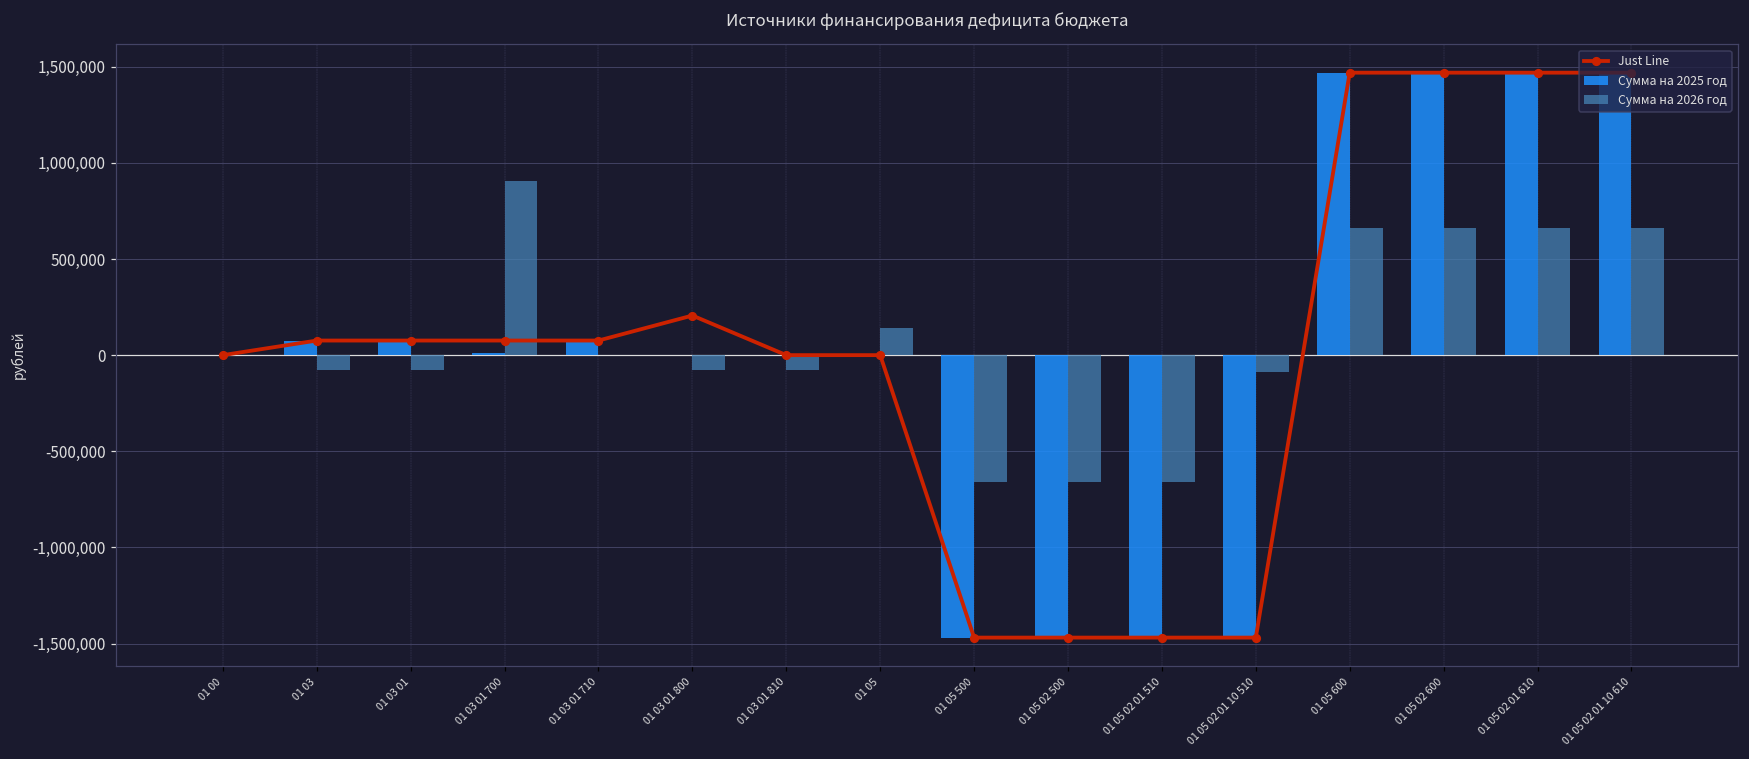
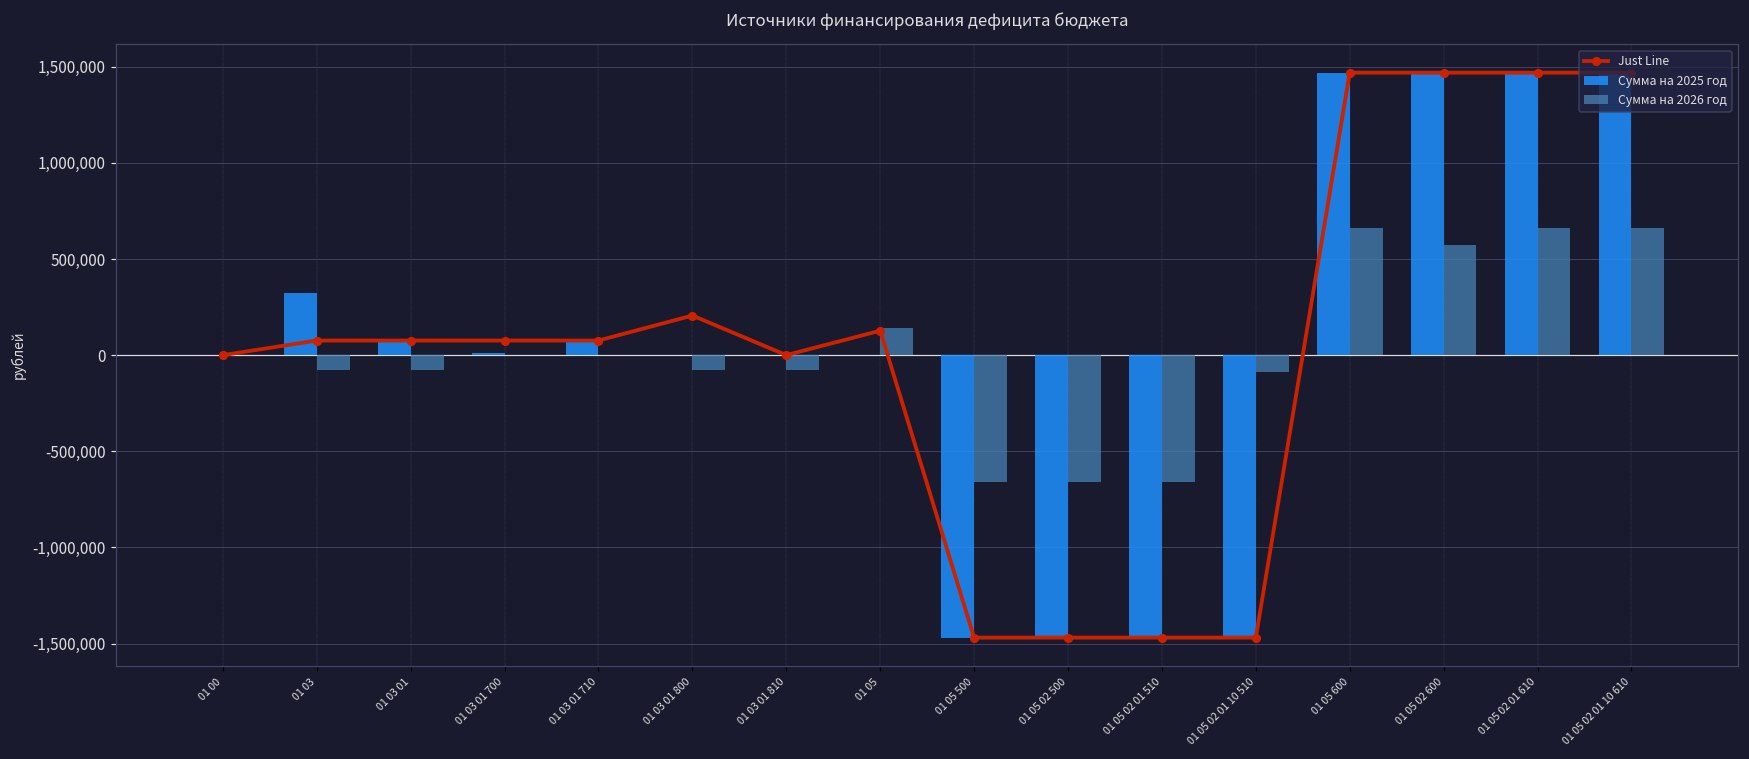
  {
    "Сумма на 2025 год": {
      "01 00": "0",
-     "01 03": "80,000",
+     "01 03": "320,000",
      "01 03 01": "80,000",
      "01 03 01 710": "80,000",
      "01 03 01 800": "0",
      "01 03 01 810": "0",
      "01 05": "0",
      "01 05 500": "-1,470,000",
      "01 05 02 500": "-1,470,000",
      "01 05 02 01 510": "-1,470,000",
      "01 05 02 01 10 510": "-1,470,000",
      "01 05 600": "1,470,000",
      "01 05 02 600": "1,470,000",
      "01 05 02 01 610": "1,470,000"
    },
    "Just Line": {
      "01 00": "0",
      "01 03": "80,000",
      "01 03 01": "80,000",
      "01 03 01 700": "80,000",
      "01 03 01 710": "80,000",
      "01 03 01 800": "210,000",
      "01 03 01 810": "0",
-     "01 05": "0",
+     "01 05": "130,000",
      "01 05 500": "-1,470,000",
      "01 05 02 500": "-1,470,000",
      "01 05 02 01 510": "-1,470,000",
      "01 05 02 01 10 510": "-1,470,000",
      "01 05 600": "1,470,000",
      "01 05 02 600": "1,470,000",
      "01 05 02 01 610": "1,470,000"
    },
    "Сумма на 2026 год": {
      "01 00": "0",
      "01 03": "-80,000",
      "01 03 01": "-80,000",
-     "01 03 01 700": "900,000",
+     "01 03 01 700": "0",
      "01 03 01 710": "0",
      "01 03 01 800": "-80,000",
      "01 03 01 810": "-80,000",
      "01 05": "140,000",
      "01 05 500": "-660,000",
      "01 05 02 500": "-660,000",
      "01 05 02 01 510": "-660,000",
      "01 05 02 01 10 510": "-90,000",
      "01 05 600": "660,000",
-     "01 05 02 600": "660,000",
+     "01 05 02 600": "570,000",
      "01 05 02 01 610": "660,000",
      "01 05 02 01 10 610": "660,000"
    }
  }
